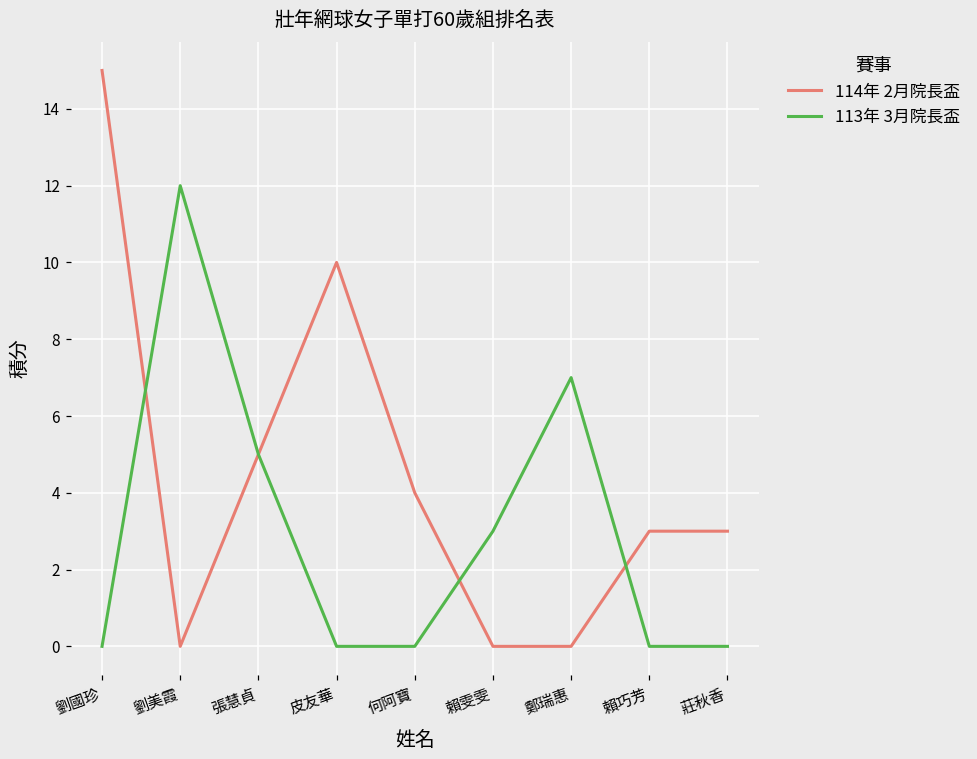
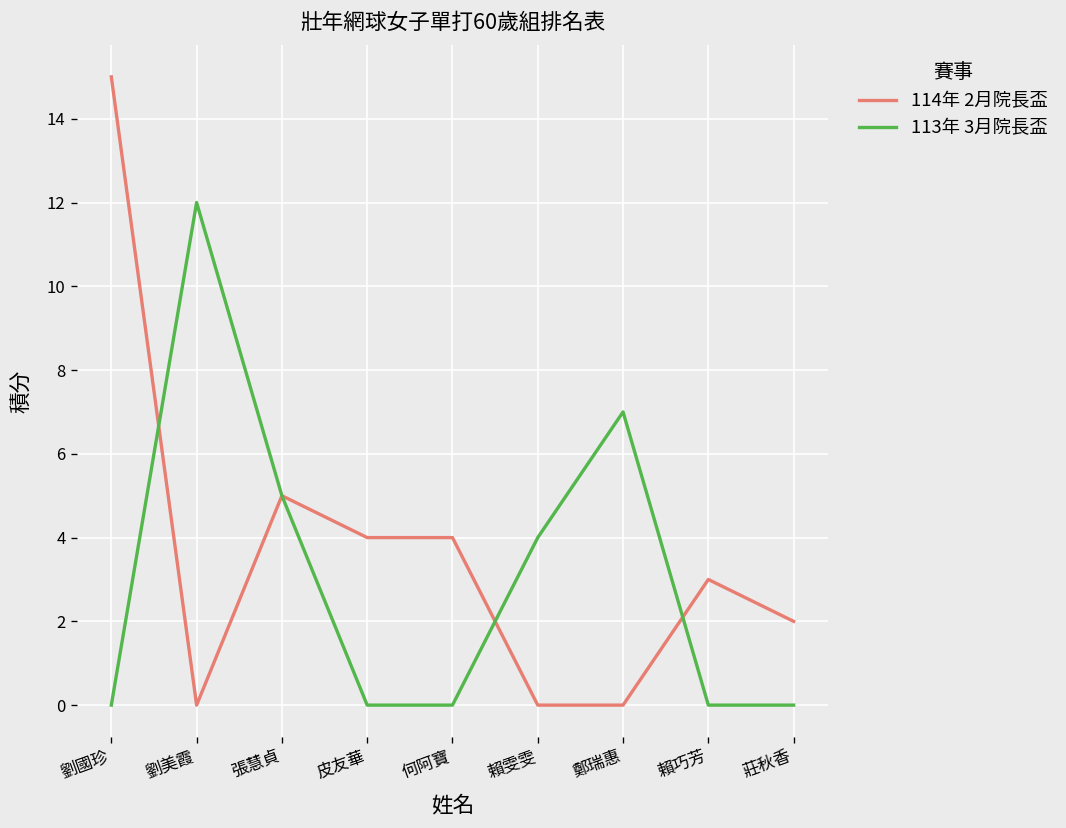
  {
    "114年 2月院長盃": {
      "劉國珍": 15,
      "劉美霞": 0,
-     "皮友華": 10,
+     "皮友華": 4,
      "何阿寶": 4,
      "賴雯雯": 0,
      "鄭瑞惠": 0,
      "賴巧芳": 3,
-     "莊秋香": 3
+     "莊秋香": 2
    },
    "113年 3月院長盃": {
      "劉國珍": 0,
      "劉美霞": 12,
      "皮友華": 0,
      "何阿寶": 0,
-     "賴雯雯": 3,
+     "賴雯雯": 4,
      "鄭瑞惠": 7,
      "賴巧芳": 0,
      "莊秋香": 0
    }
  }
